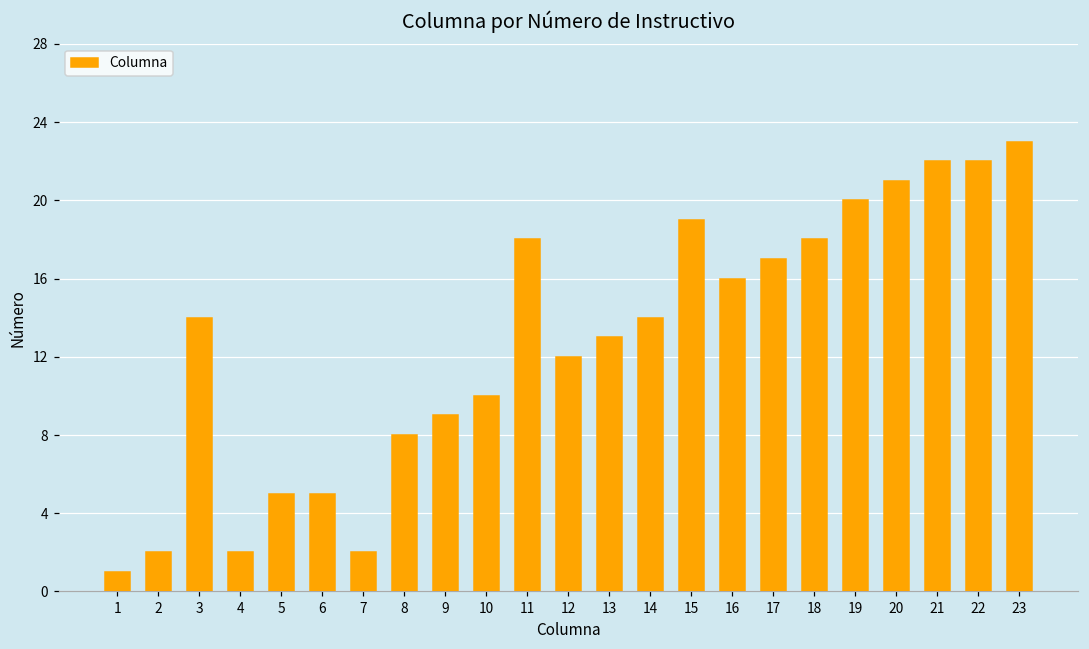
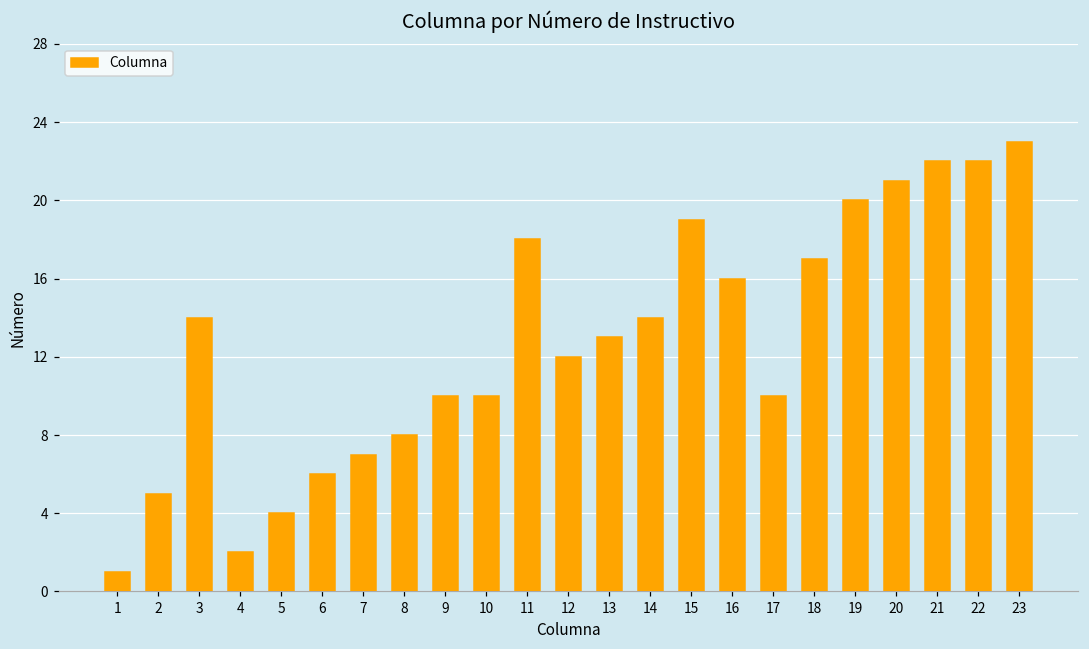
  {
    "1": 1,
-   "2": 2,
+   "2": 5,
    "3": 14,
    "4": 2,
-   "5": 5,
-   "6": 5,
-   "7": 2,
+   "5": 4,
+   "6": 6,
+   "7": 7,
    "8": 8,
-   "9": 9,
+   "9": 10,
    "10": 10,
    "11": 18,
    "12": 12,
    "13": 13,
    "14": 14,
    "15": 19,
    "16": 16,
-   "17": 17,
-   "18": 18,
+   "17": 10,
+   "18": 17,
    "19": 20,
    "20": 21,
    "21": 22,
    "22": 22,
    "23": 23
  }
